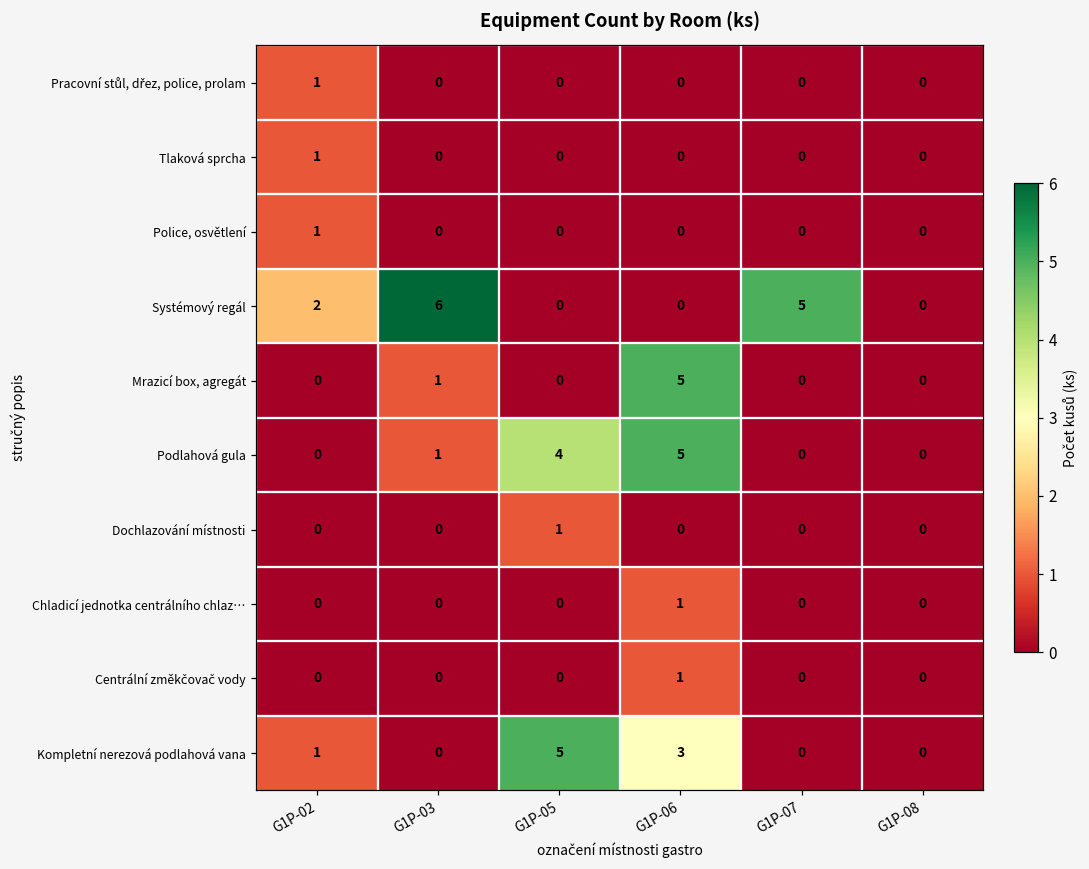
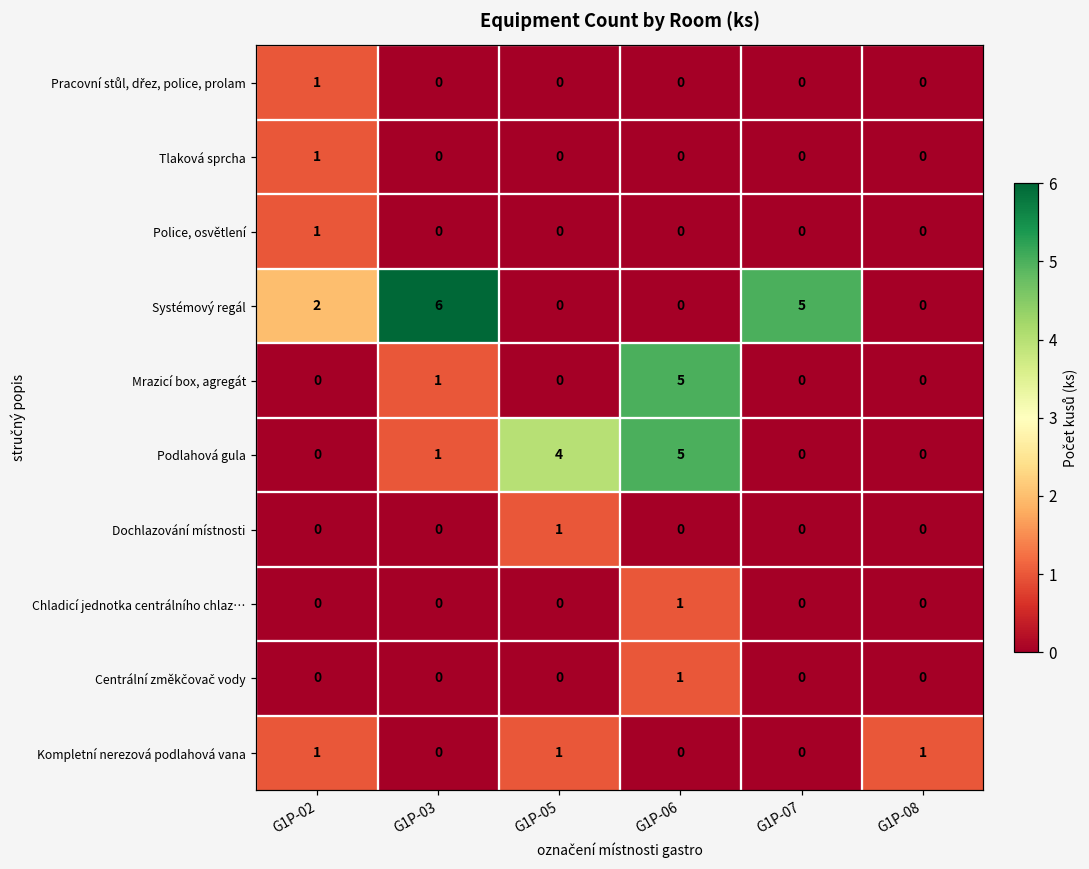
  {
    "Pracovní stůl, dřez, police, prolam": {
      "G1P-02": 1,
      "G1P-03": 0,
      "G1P-05": 0,
      "G1P-06": 0,
      "G1P-07": 0,
      "G1P-08": 0
    },
    "Tlaková sprcha": {
      "G1P-02": 1,
      "G1P-03": 0,
      "G1P-05": 0,
      "G1P-06": 0,
      "G1P-07": 0,
      "G1P-08": 0
    },
    "Police, osvětlení": {
      "G1P-02": 1,
      "G1P-03": 0,
      "G1P-05": 0,
      "G1P-06": 0,
      "G1P-07": 0,
      "G1P-08": 0
    },
    "Systémový regál": {
      "G1P-02": 2,
      "G1P-03": 6,
      "G1P-05": 0,
      "G1P-06": 0,
      "G1P-07": 5,
      "G1P-08": 0
    },
    "Mrazicí box, agregát": {
      "G1P-02": 0,
      "G1P-03": 1,
      "G1P-05": 0,
      "G1P-06": 5,
      "G1P-07": 0,
      "G1P-08": 0
    },
    "Podlahová gula": {
      "G1P-02": 0,
      "G1P-03": 1,
      "G1P-05": 4,
      "G1P-06": 5,
      "G1P-07": 0,
      "G1P-08": 0
    },
    "Dochlazování místnosti": {
      "G1P-02": 0,
      "G1P-03": 0,
      "G1P-05": 1,
      "G1P-06": 0,
      "G1P-07": 0,
      "G1P-08": 0
    },
    "Chladicí jednotka centrálního chlaz…": {
      "G1P-02": 0,
      "G1P-03": 0,
      "G1P-05": 0,
      "G1P-06": 1,
      "G1P-07": 0,
      "G1P-08": 0
    },
    "Centrální změkčovač vody": {
      "G1P-02": 0,
      "G1P-03": 0,
      "G1P-05": 0,
      "G1P-06": 1,
      "G1P-07": 0,
      "G1P-08": 0
    },
    "Kompletní nerezová podlahová vana": {
      "G1P-02": 1,
      "G1P-03": 0,
-     "G1P-05": 5,
-     "G1P-06": 3,
+     "G1P-05": 1,
+     "G1P-06": 0,
      "G1P-07": 0,
-     "G1P-08": 0
+     "G1P-08": 1
    }
  }
